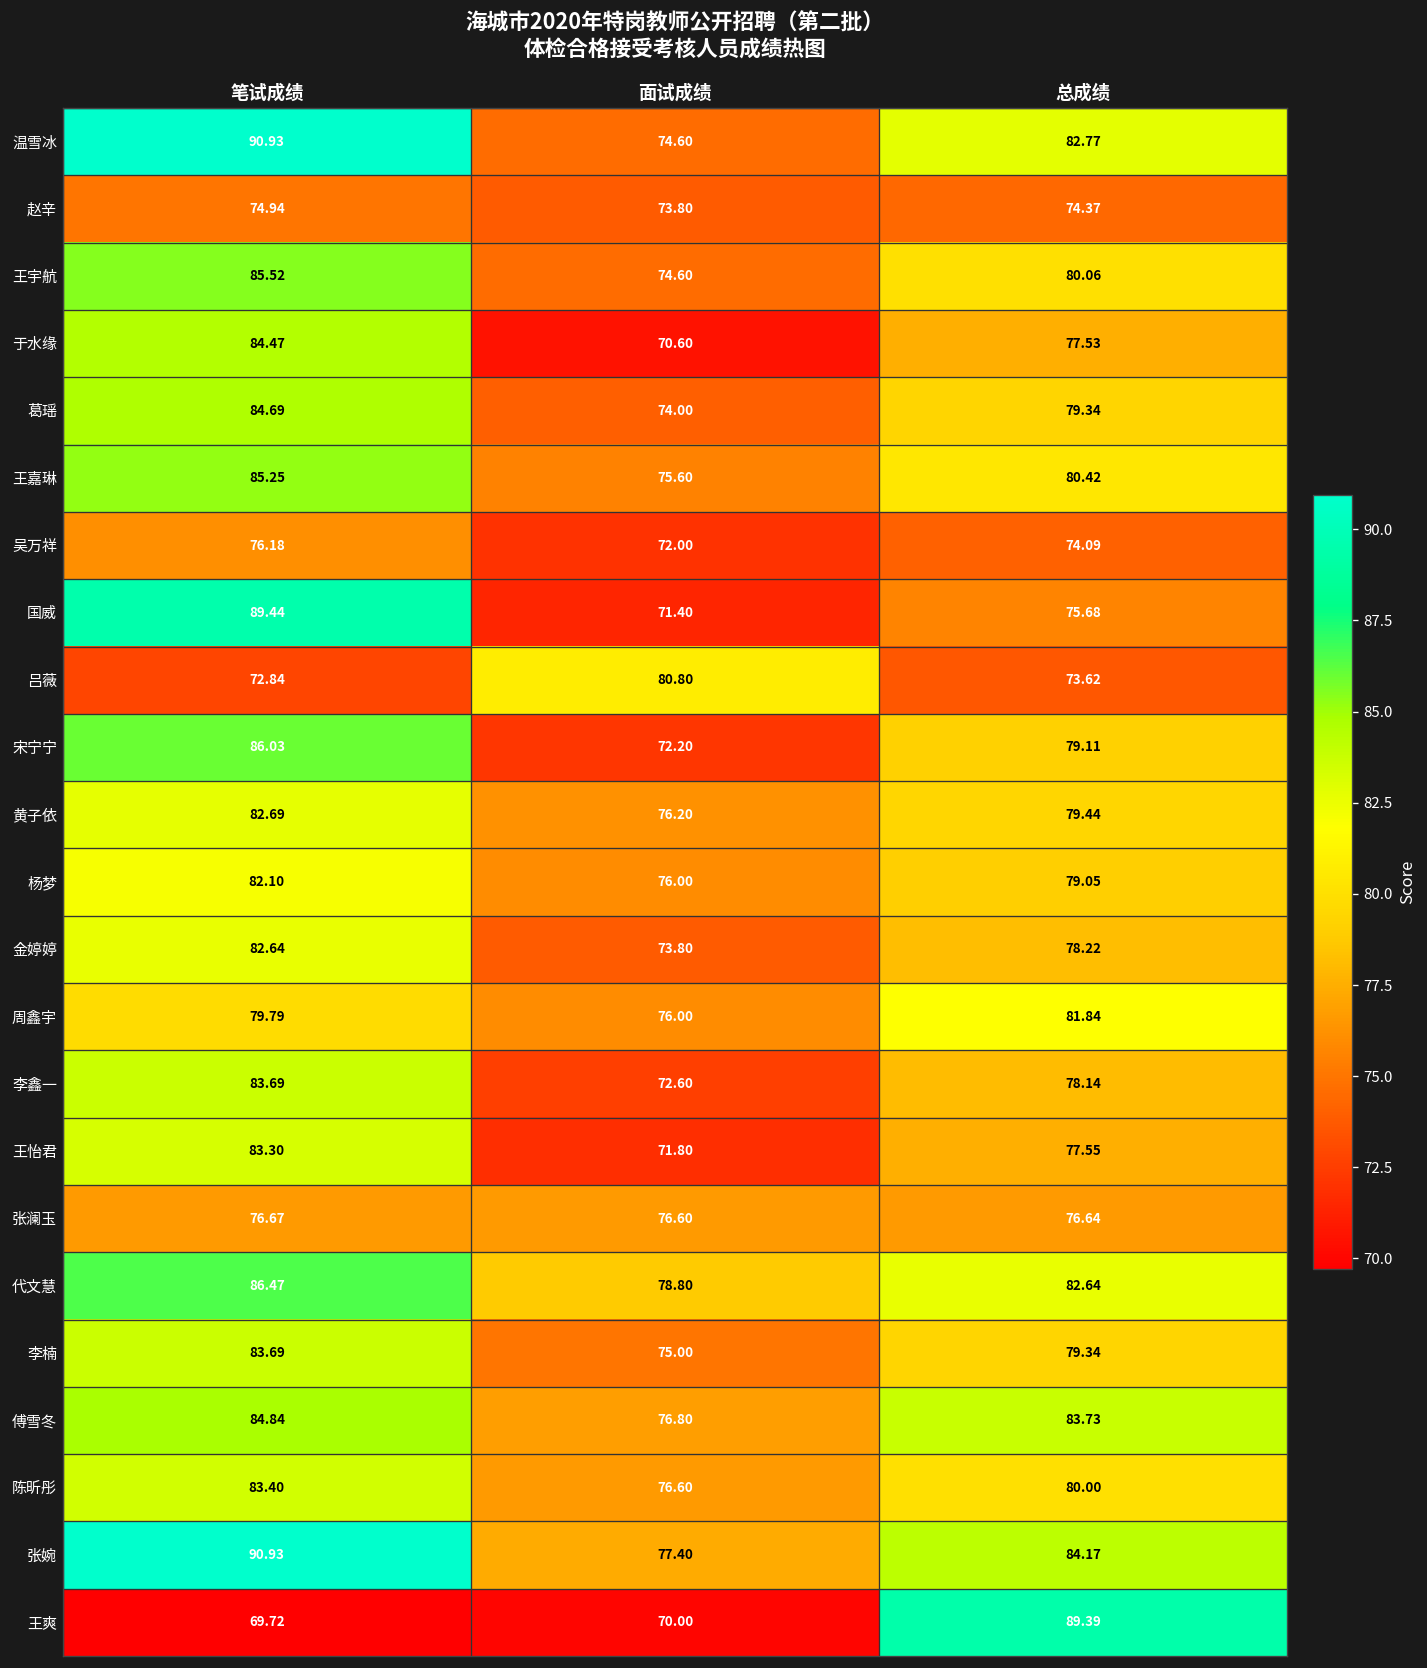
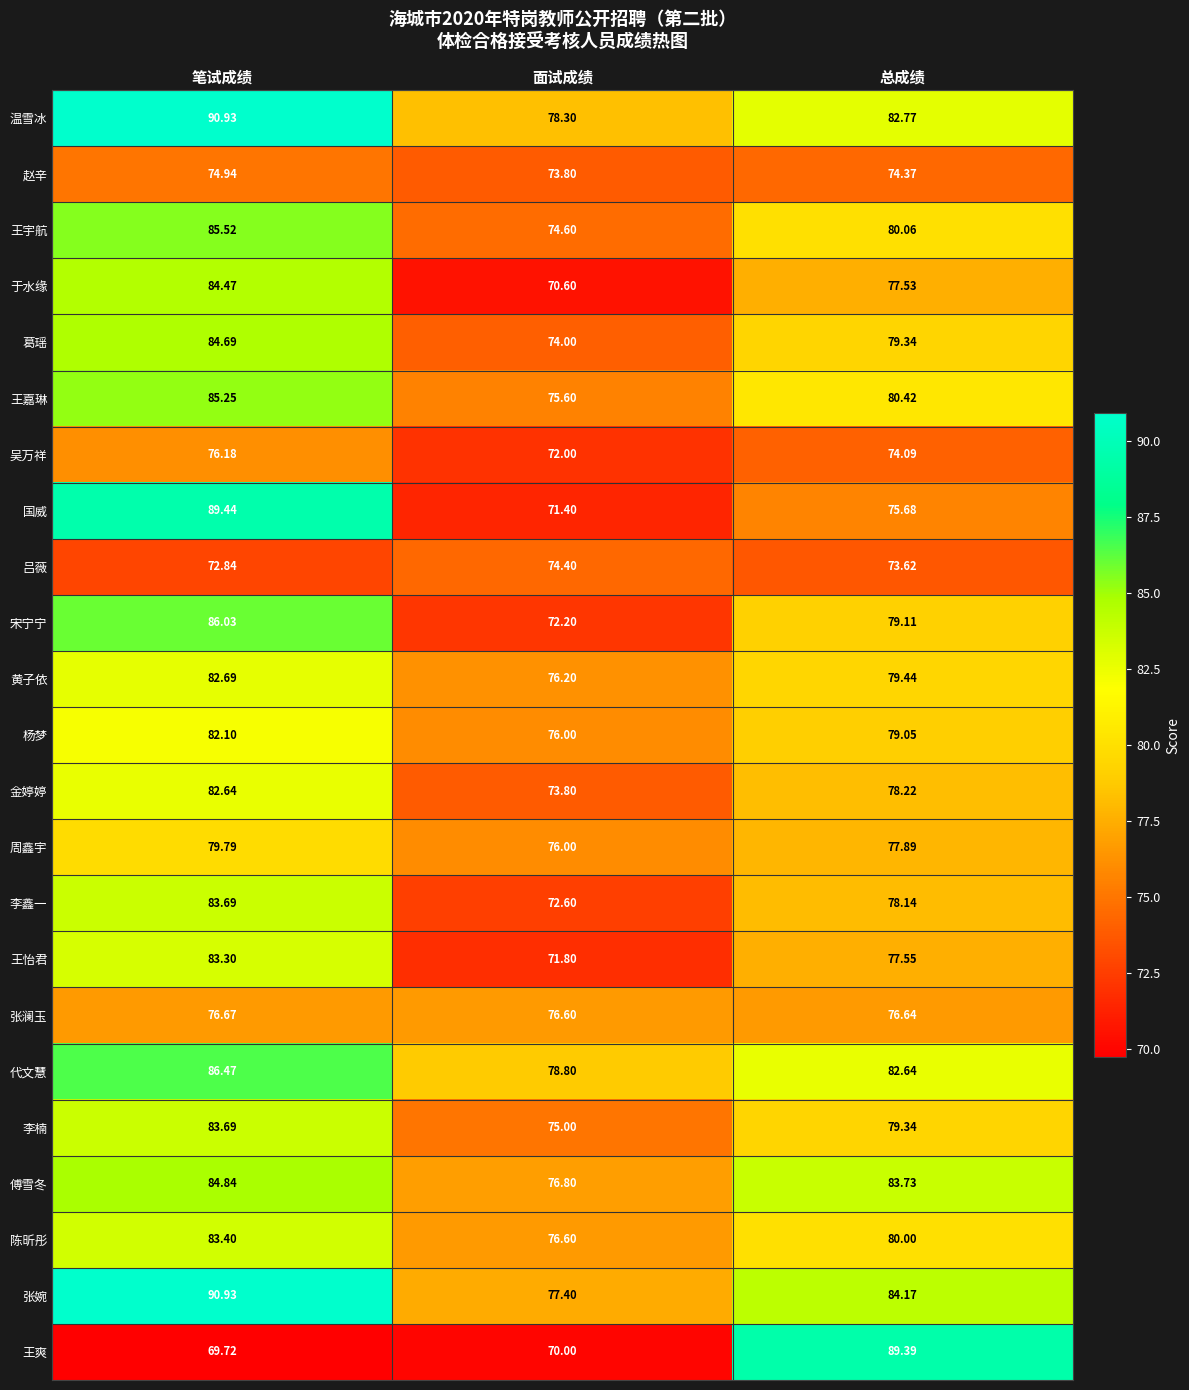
  {
    "温雪冰": {
      "笔试成绩": 90.93,
-     "面试成绩": 74.60,
+     "面试成绩": 78.30,
      "总成绩": 82.77
    },
    "赵辛": {
      "笔试成绩": 74.94,
      "面试成绩": 73.80,
      "总成绩": 74.37
    },
    "王宇航": {
      "笔试成绩": 85.52,
      "面试成绩": 74.60,
      "总成绩": 80.06
    },
    "于水缘": {
      "笔试成绩": 84.47,
      "面试成绩": 70.60,
      "总成绩": 77.53
    },
    "葛瑶": {
      "笔试成绩": 84.69,
      "面试成绩": 74.00,
      "总成绩": 79.34
    },
    "王嘉琳": {
      "笔试成绩": 85.25,
      "面试成绩": 75.60,
      "总成绩": 80.42
    },
    "吴万祥": {
      "笔试成绩": 76.18,
      "面试成绩": 72.00,
      "总成绩": 74.09
    },
    "国威": {
      "笔试成绩": 89.44,
      "面试成绩": 71.40,
      "总成绩": 75.68
    },
    "吕薇": {
      "笔试成绩": 72.84,
-     "面试成绩": 80.80,
+     "面试成绩": 74.40,
      "总成绩": 73.62
    },
    "宋宁宁": {
      "笔试成绩": 86.03,
      "面试成绩": 72.20,
      "总成绩": 79.11
    },
    "黄子依": {
      "笔试成绩": 82.69,
      "面试成绩": 76.20,
      "总成绩": 79.44
    },
    "杨梦": {
      "笔试成绩": 82.10,
      "面试成绩": 76.00,
      "总成绩": 79.05
    },
    "金婷婷": {
      "笔试成绩": 82.64,
      "面试成绩": 73.80,
      "总成绩": 78.22
    },
    "周鑫宇": {
      "笔试成绩": 79.79,
      "面试成绩": 76.00,
-     "总成绩": 81.84
+     "总成绩": 77.89
    },
    "李鑫一": {
      "笔试成绩": 83.69,
      "面试成绩": 72.60,
      "总成绩": 78.14
    },
    "王怡君": {
      "笔试成绩": 83.30,
      "面试成绩": 71.80,
      "总成绩": 77.55
    },
    "张澜玉": {
      "笔试成绩": 76.67,
      "面试成绩": 76.60,
      "总成绩": 76.64
    },
    "代文慧": {
      "笔试成绩": 86.47,
      "面试成绩": 78.80,
      "总成绩": 82.64
    },
    "李楠": {
      "笔试成绩": 83.69,
      "面试成绩": 75.00,
      "总成绩": 79.34
    },
    "傅雪冬": {
      "笔试成绩": 84.84,
      "面试成绩": 76.80,
      "总成绩": 83.73
    },
    "陈昕彤": {
      "笔试成绩": 83.40,
      "面试成绩": 76.60,
      "总成绩": 80.00
    },
    "张婉": {
      "笔试成绩": 90.93,
      "面试成绩": 77.40,
      "总成绩": 84.17
    },
    "王爽": {
      "笔试成绩": 69.72,
      "面试成绩": 70.00,
      "总成绩": 89.39
    }
  }
